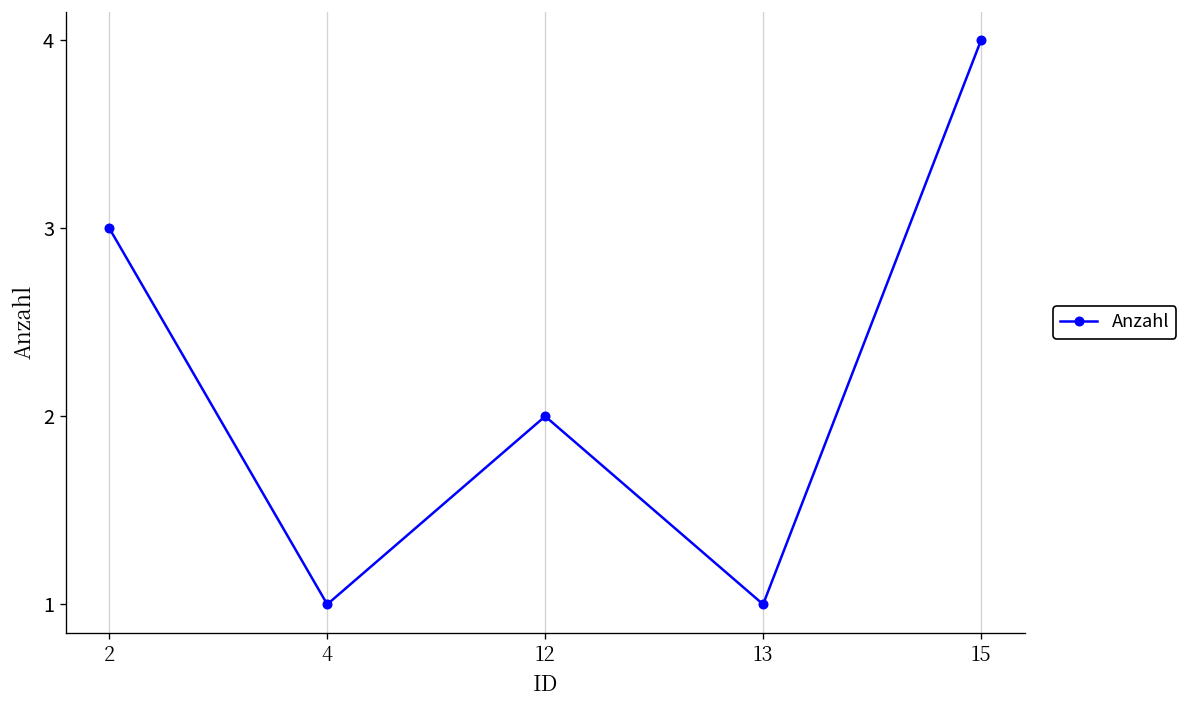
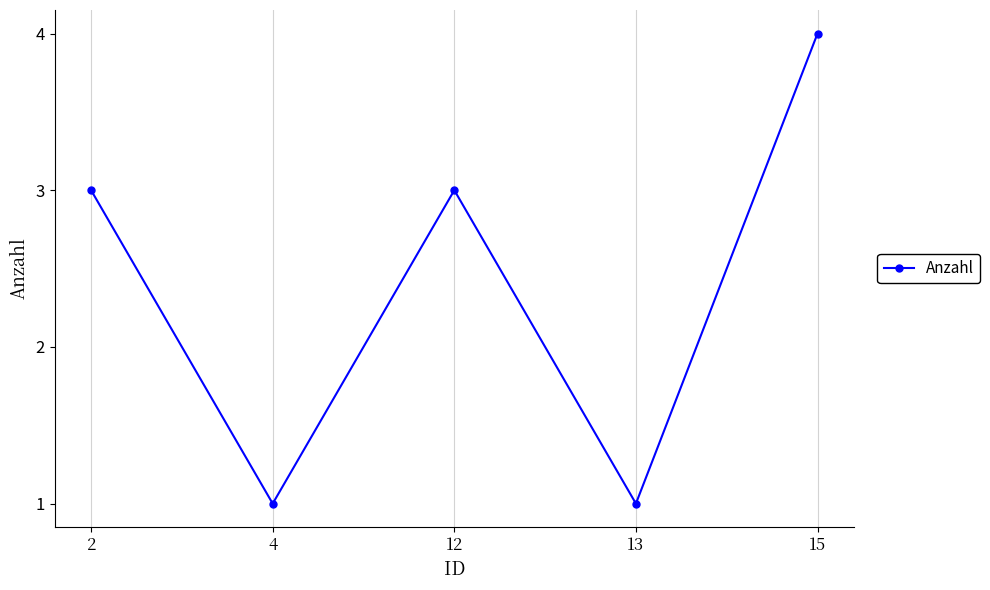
  {
    "2": 3,
    "4": 1,
-   "12": 2,
+   "12": 3,
    "13": 1,
    "15": 4
  }
